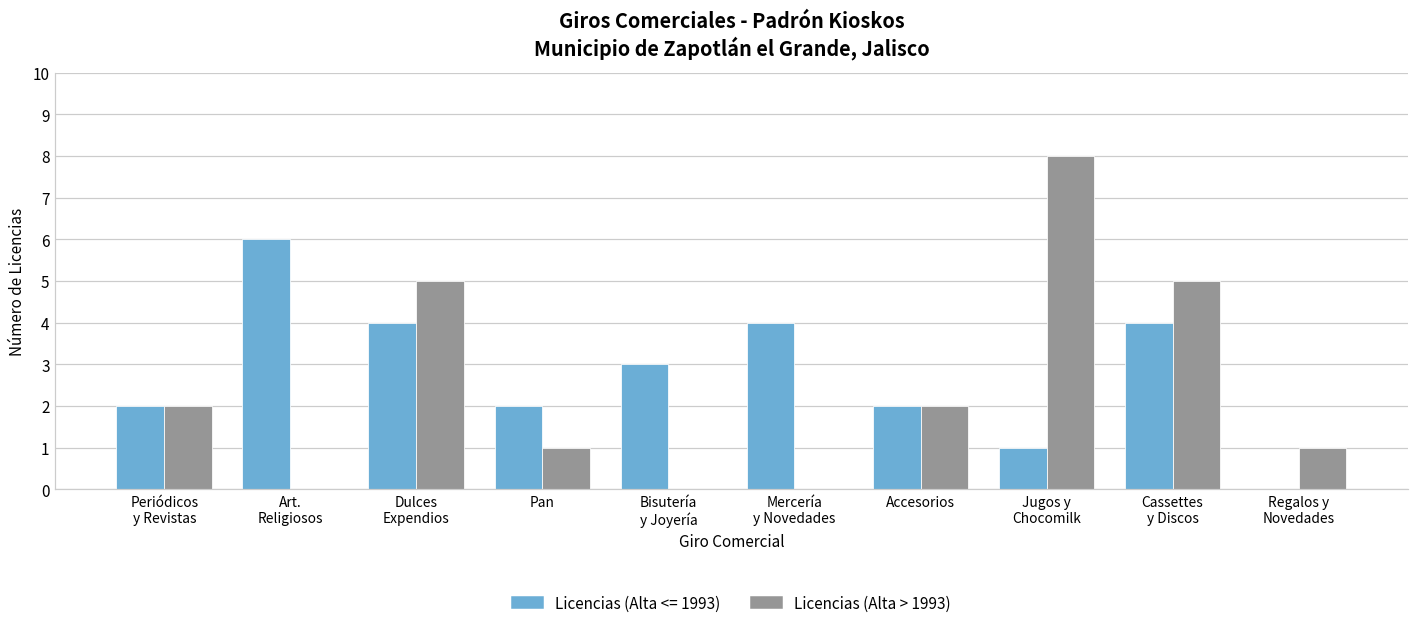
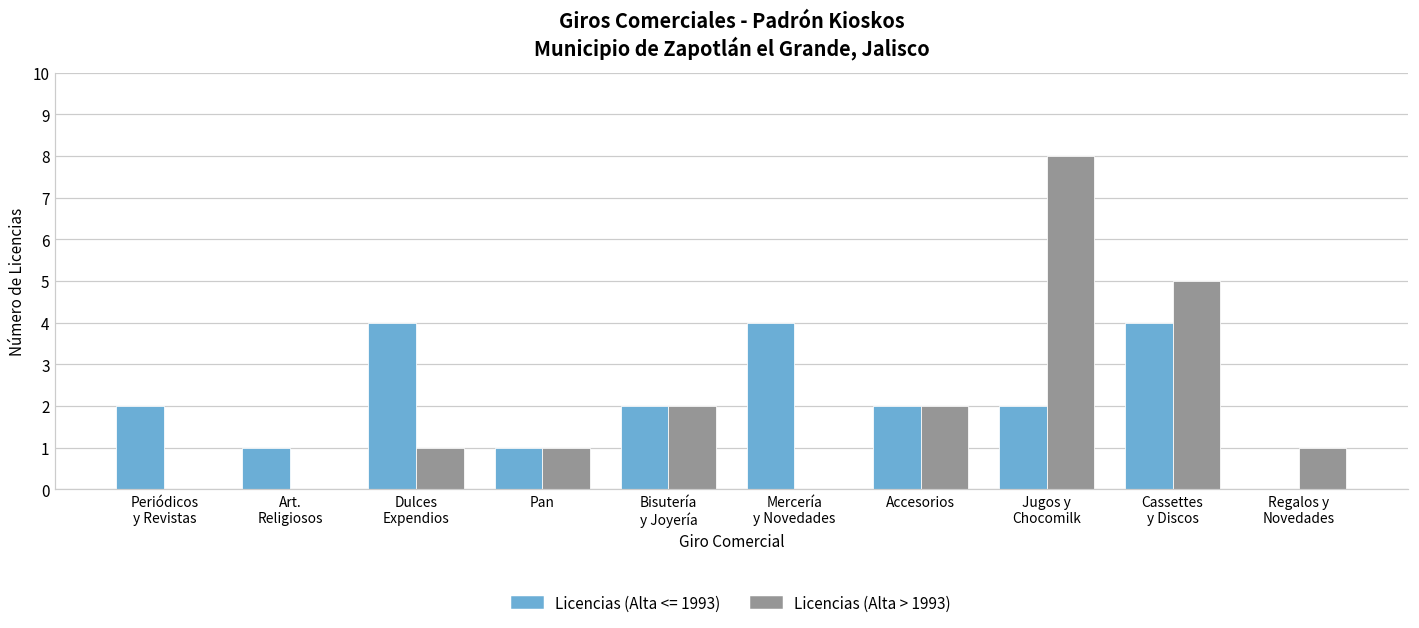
  {
    "Licencias (Alta <= 1993)": {
      "Periódicos y Revistas": 2,
-     "Art. Religiosos": 6,
+     "Art. Religiosos": 1,
      "Dulces Expendios": 4,
-     "Pan": 2,
-     "Bisutería y Joyería": 3,
+     "Pan": 1,
+     "Bisutería y Joyería": 2,
      "Mercería y Novedades": 4,
      "Accesorios": 2,
-     "Jugos y Chocomilk": 1,
+     "Jugos y Chocomilk": 2,
      "Cassettes y Discos": 4,
      "Regalos y Novedades": 0
    },
    "Licencias (Alta > 1993)": {
-     "Periódicos y Revistas": 2,
+     "Periódicos y Revistas": 0,
      "Art. Religiosos": 0,
-     "Dulces Expendios": 5,
+     "Dulces Expendios": 1,
      "Pan": 1,
-     "Bisutería y Joyería": 0,
+     "Bisutería y Joyería": 2,
      "Mercería y Novedades": 0,
      "Accesorios": 2,
      "Jugos y Chocomilk": 8,
      "Cassettes y Discos": 5,
      "Regalos y Novedades": 1
    }
  }
